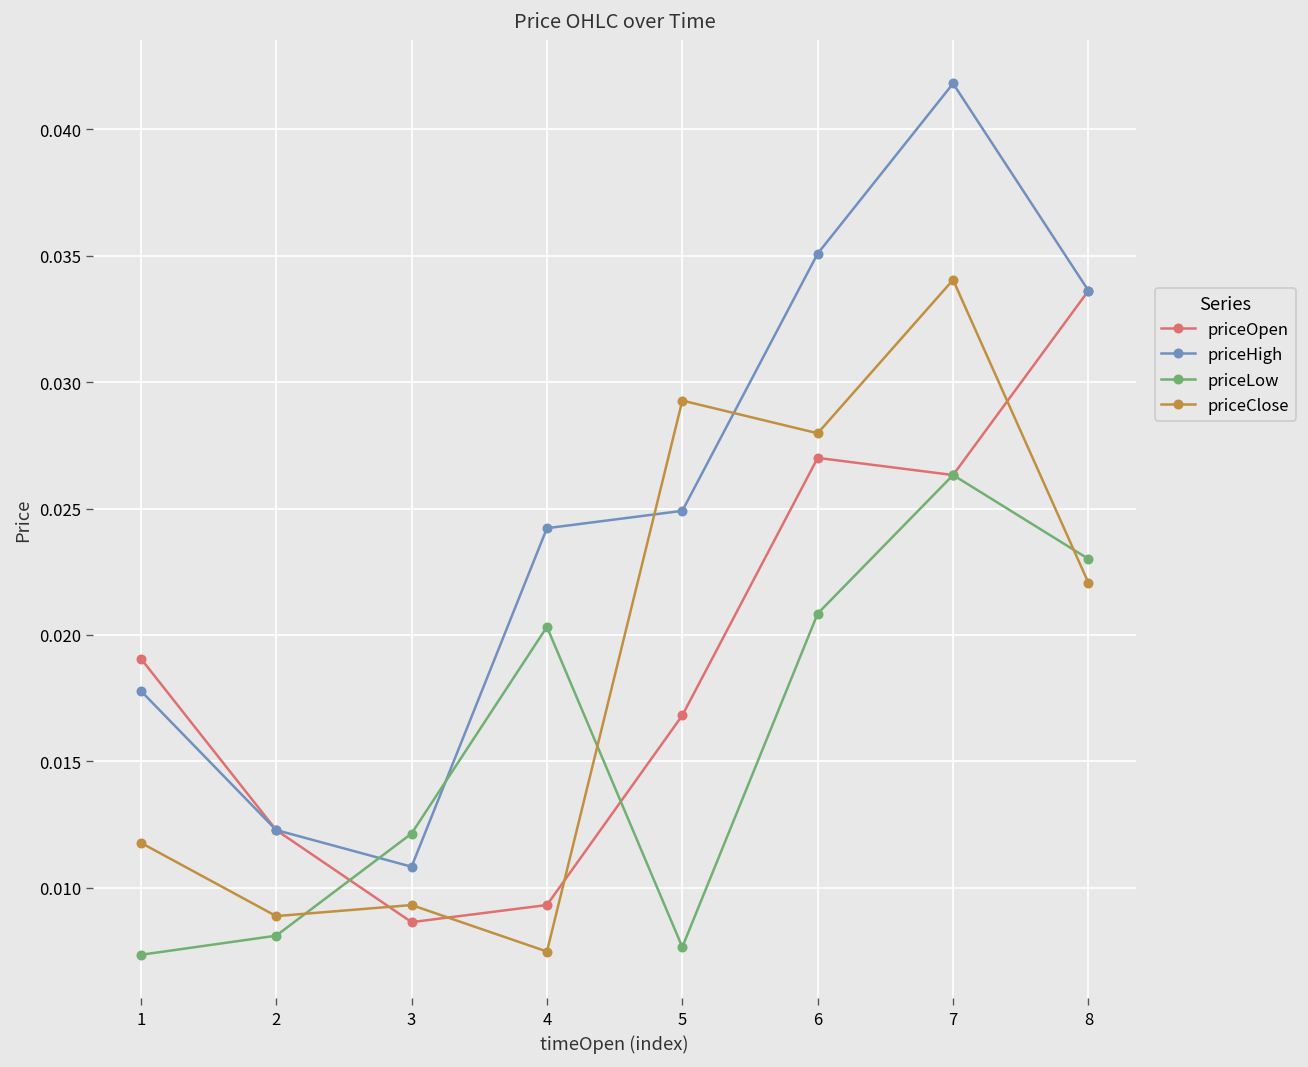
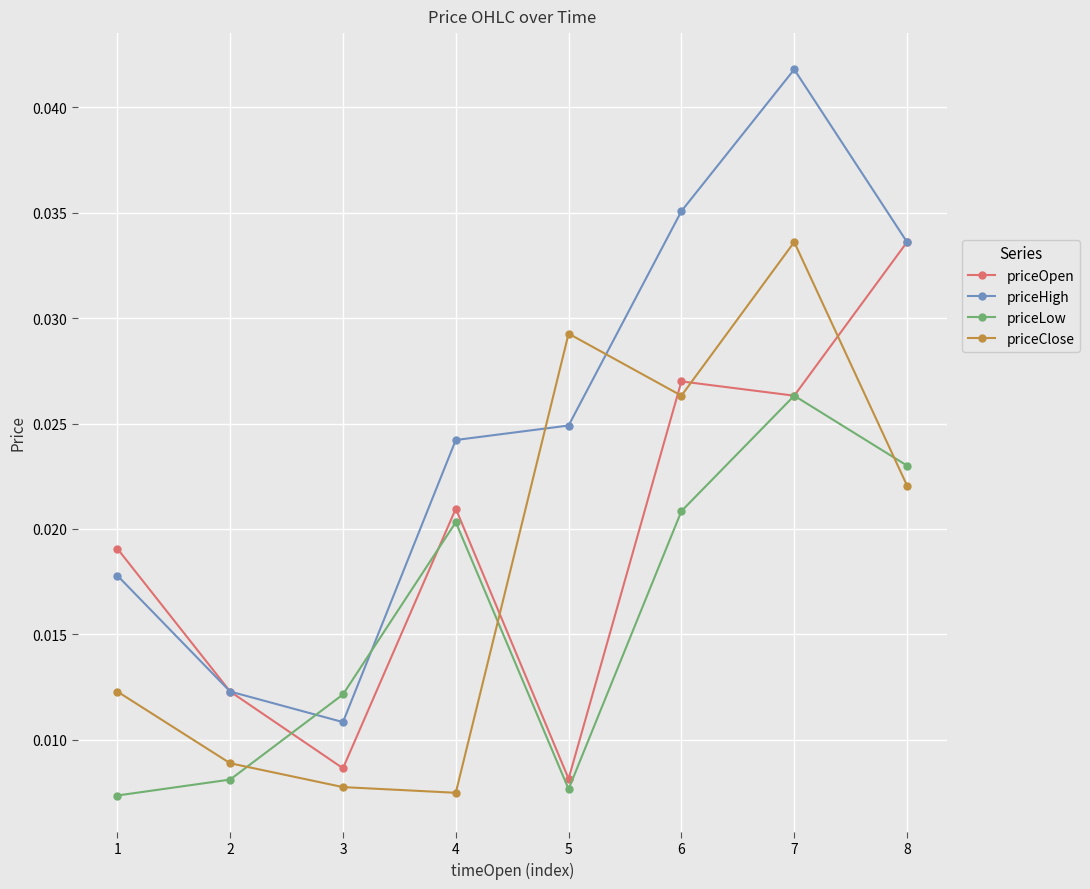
  {
    "priceOpen": {
      "1": 0.0191,
      "3": 0.0086,
-     "4": 0.0093,
-     "5": 0.0168,
+     "4": 0.0210,
+     "5": 0.0081,
      "6": 0.0270
    },
    "priceHigh": {
      "1": 0.0178,
      "3": 0.0108,
      "4": 0.0242,
      "5": 0.0249,
      "6": 0.0351,
      "7": 0.0418
    },
    "priceLow": {
      "1": 0.0074,
      "2": 0.0081,
      "3": 0.0121,
      "4": 0.0203,
      "5": 0.0077,
      "6": 0.0208,
      "8": 0.0230
    },
    "priceClose": {
-     "1": 0.0118,
+     "1": 0.0123,
      "2": 0.0089,
-     "3": 0.0093,
+     "3": 0.0078,
      "4": 0.0075,
      "5": 0.0293,
-     "6": 0.0280,
-     "7": 0.0340,
+     "6": 0.0263,
+     "7": 0.0336,
      "8": 0.0221
    }
  }
